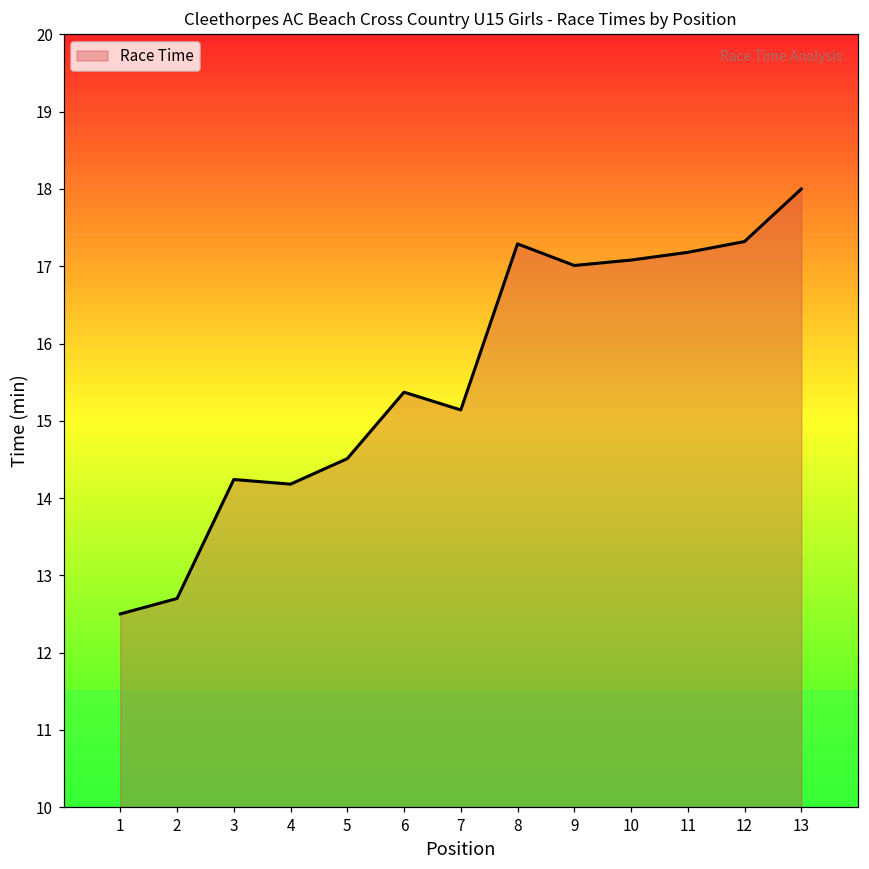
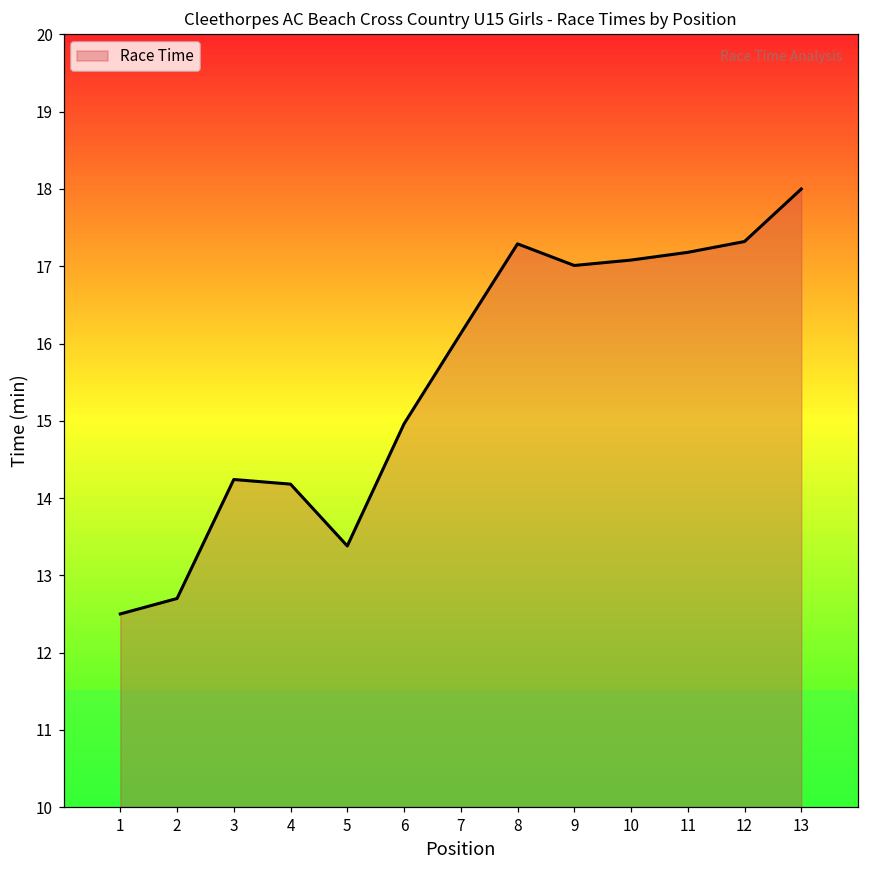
  {
    "1": 12.5,
    "2": 12.7,
    "3": 14.2,
    "4": 14.2,
-   "5": 14.5,
-   "6": 15.4,
-   "7": 15.1,
+   "5": 13.4,
+   "6": 15.0,
+   "7": 16.1,
    "8": 17.3,
    "9": 17.0,
    "10": 17.1,
    "11": 17.2,
    "12": 17.3,
    "13": 18.0
  }
